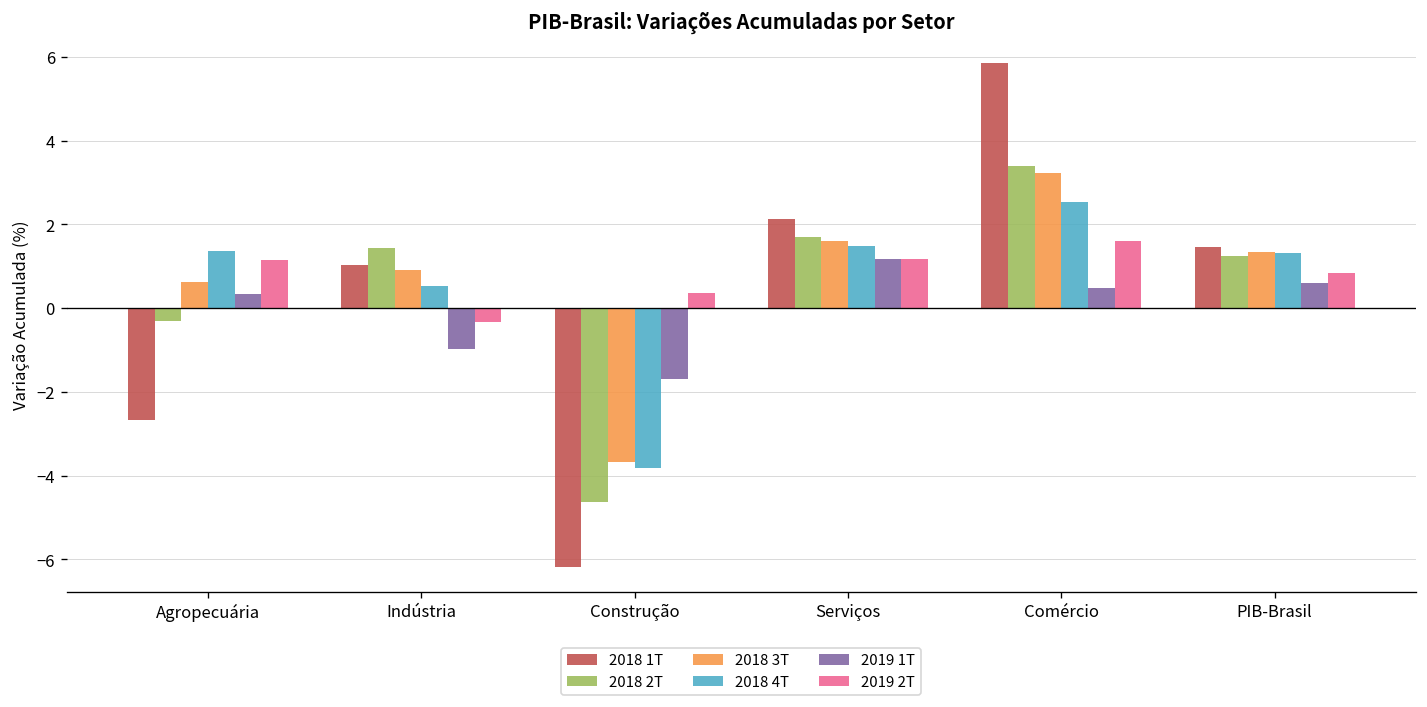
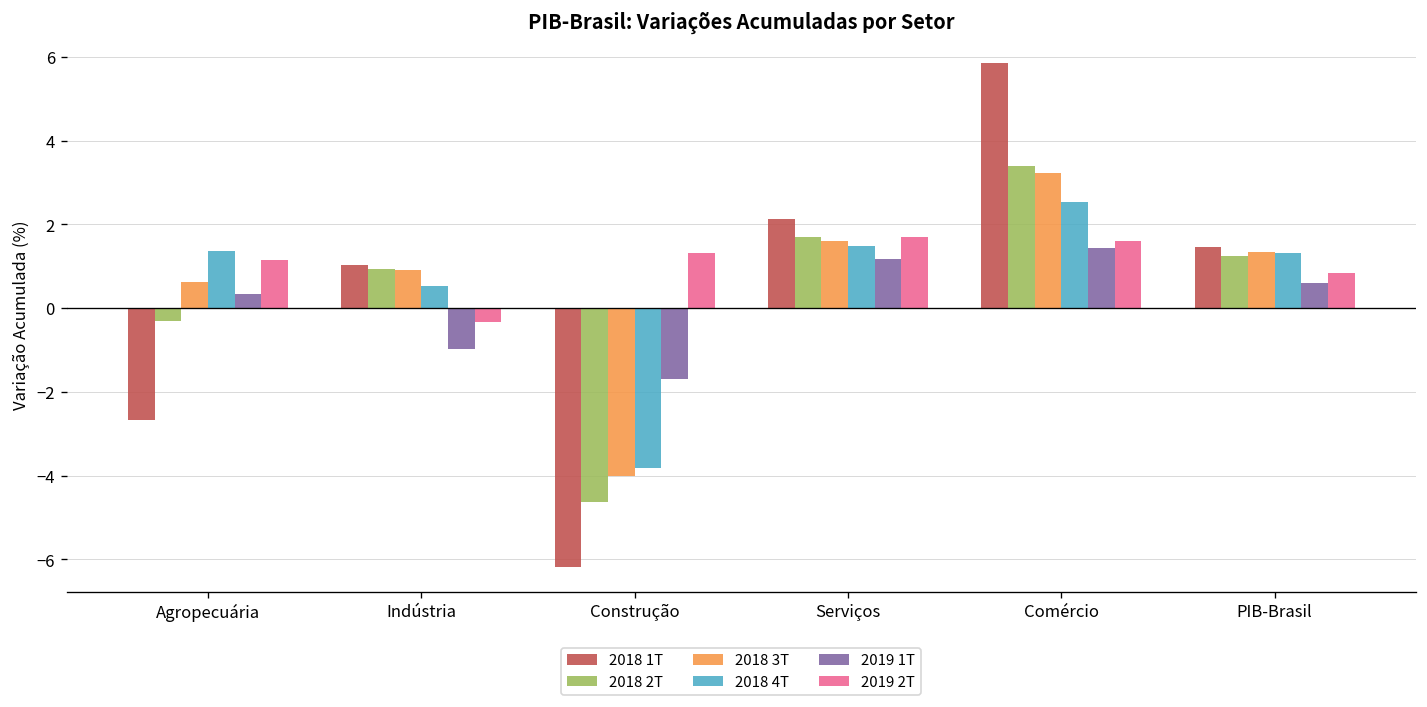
  {
    "2018 1T": {
      "Agropecuária": -2.7,
      "Indústria": 1.0,
      "Construção": -6.2,
      "Serviços": 2.1,
      "Comércio": 5.8,
      "PIB-Brasil": 1.5
    },
    "2018 2T": {
      "Agropecuária": -0.3,
-     "Indústria": 1.4,
+     "Indústria": 0.9,
      "Construção": -4.6,
      "Serviços": 1.7,
      "Comércio": 3.4,
      "PIB-Brasil": 1.3
    },
    "2018 3T": {
      "Agropecuária": 0.6,
      "Indústria": 0.9,
-     "Construção": -3.7,
+     "Construção": -4.0,
      "Serviços": 1.6,
      "Comércio": 3.2,
      "PIB-Brasil": 1.3
    },
    "2018 4T": {
      "Agropecuária": 1.4,
      "Indústria": 0.5,
      "Construção": -3.8,
      "Serviços": 1.5,
      "Comércio": 2.5,
      "PIB-Brasil": 1.3
    },
    "2019 1T": {
      "Agropecuária": 0.3,
      "Indústria": -1.0,
      "Construção": -1.7,
      "Serviços": 1.2,
-     "Comércio": 0.5,
+     "Comércio": 1.4,
      "PIB-Brasil": 0.6
    },
    "2019 2T": {
      "Agropecuária": 1.2,
      "Indústria": -0.3,
-     "Construção": 0.4,
-     "Serviços": 1.2,
+     "Construção": 1.3,
+     "Serviços": 1.7,
      "Comércio": 1.6,
      "PIB-Brasil": 0.8
    }
  }
